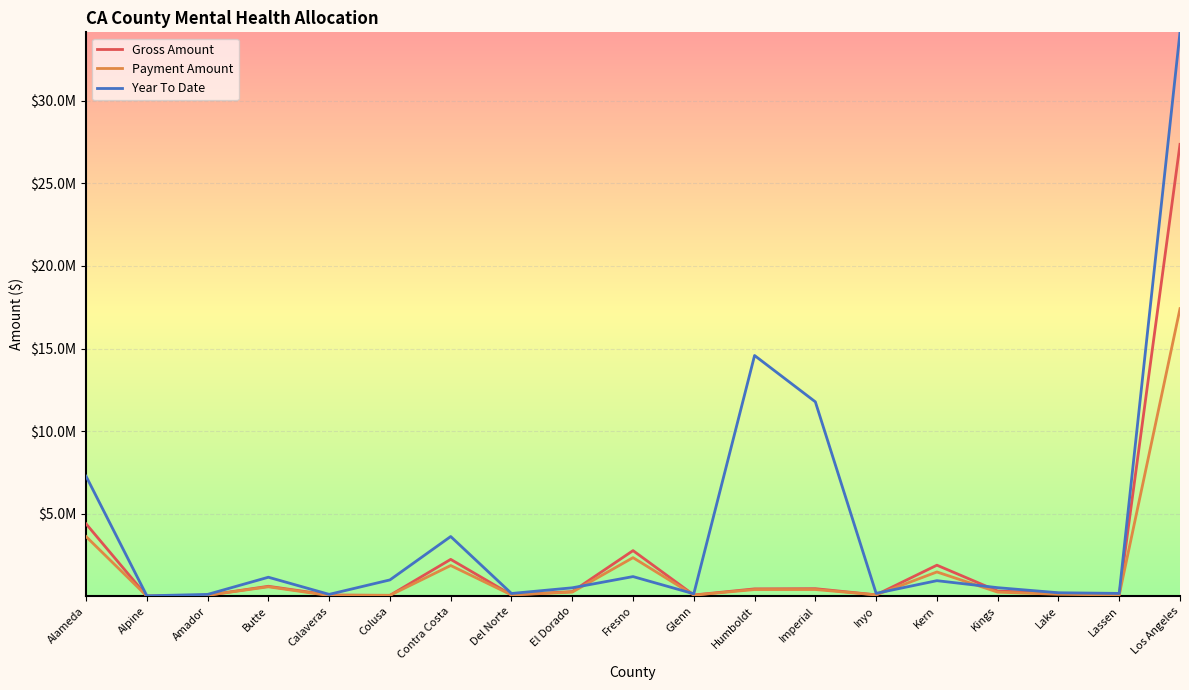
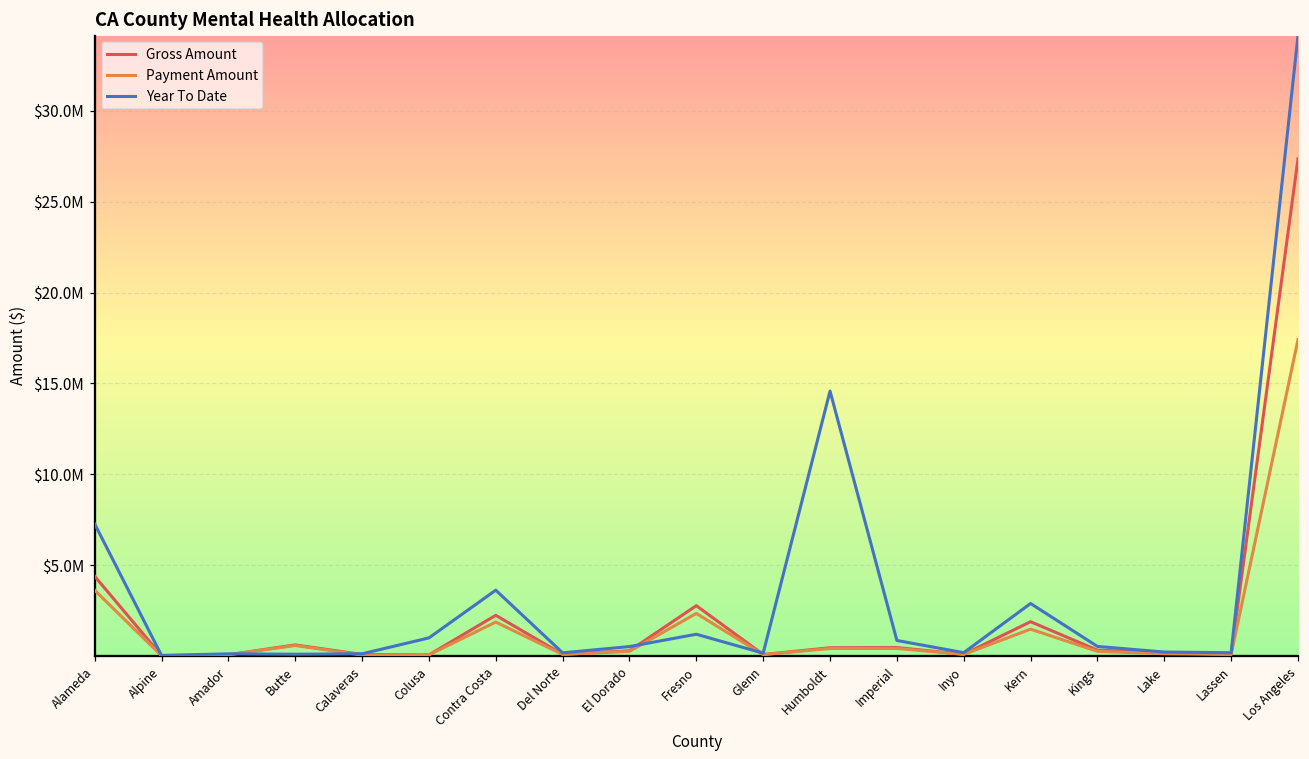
  {
    "Year To Date": {
      "Alameda": "$7300000",
-     "Butte": "$1200000",
+     "Butte": "$100000",
      "Colusa": "$1000000",
      "Contra Costa": "$3600000",
      "El Dorado": "$500000",
      "Fresno": "$1200000",
      "Humboldt": "$14600000",
-     "Imperial": "$11800000",
-     "Kern": "$1000000",
+     "Imperial": "$900000",
+     "Kern": "$2900000",
      "Kings": "$500000",
      "Los Angeles": "$34100000"
    }
  }
